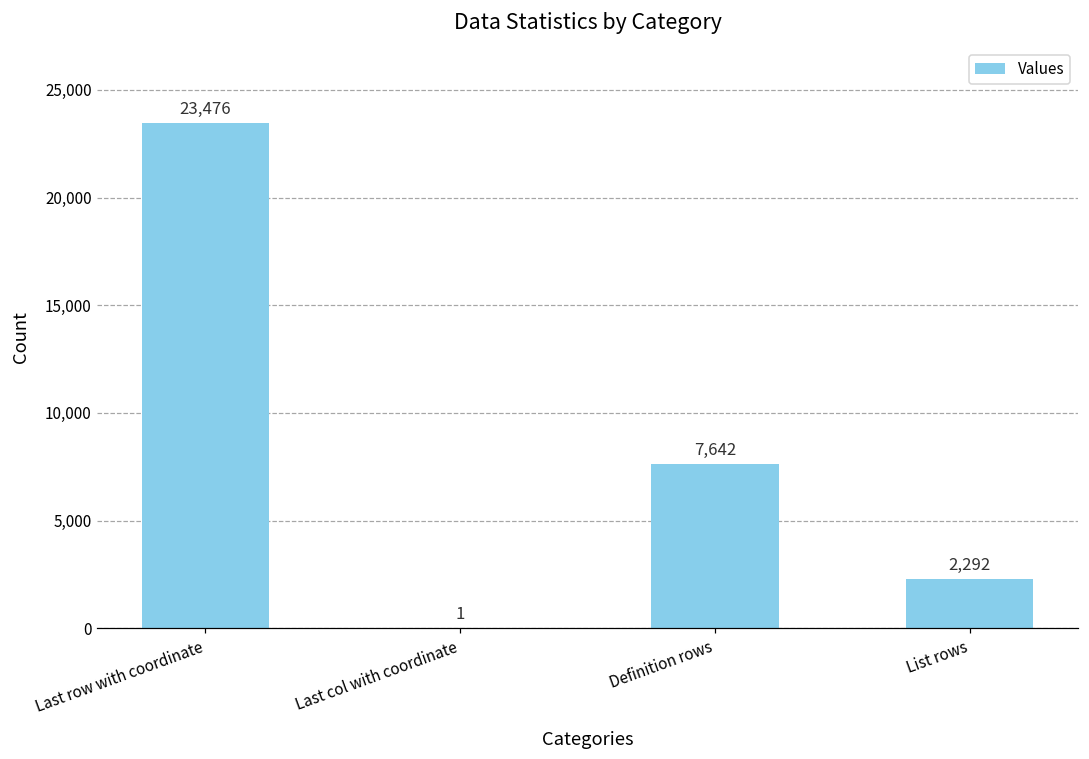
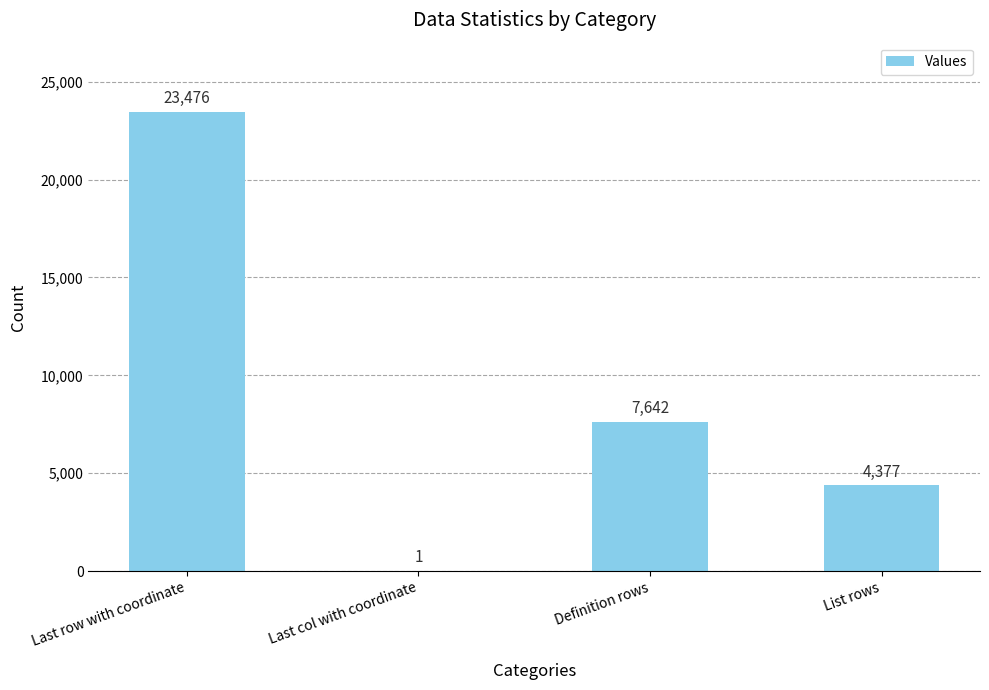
  {
    "Last row with coordinate": "23,476",
    "Last col with coordinate": "1",
    "Definition rows": "7,642",
-   "List rows": "2,292"
+   "List rows": "4,377"
  }
